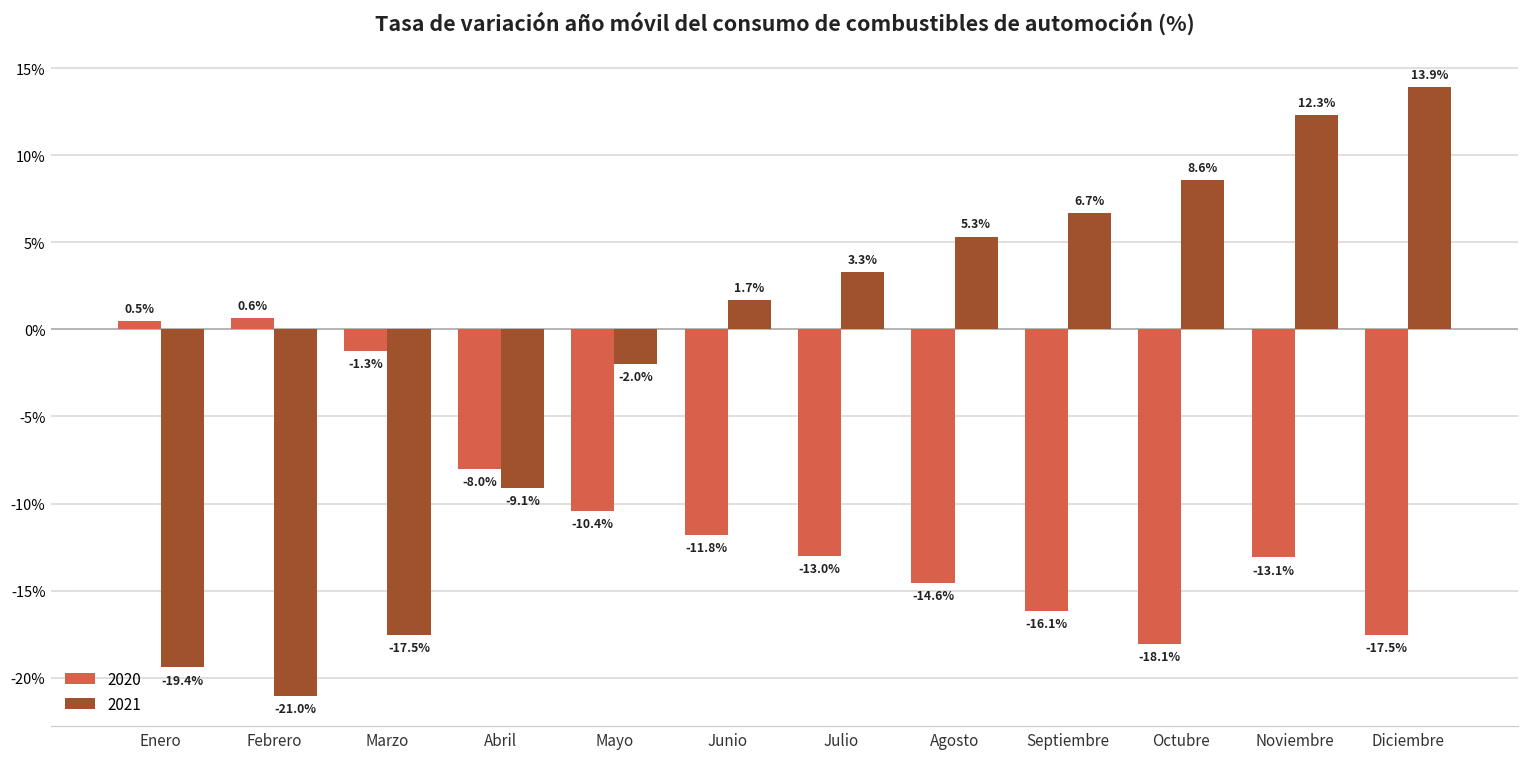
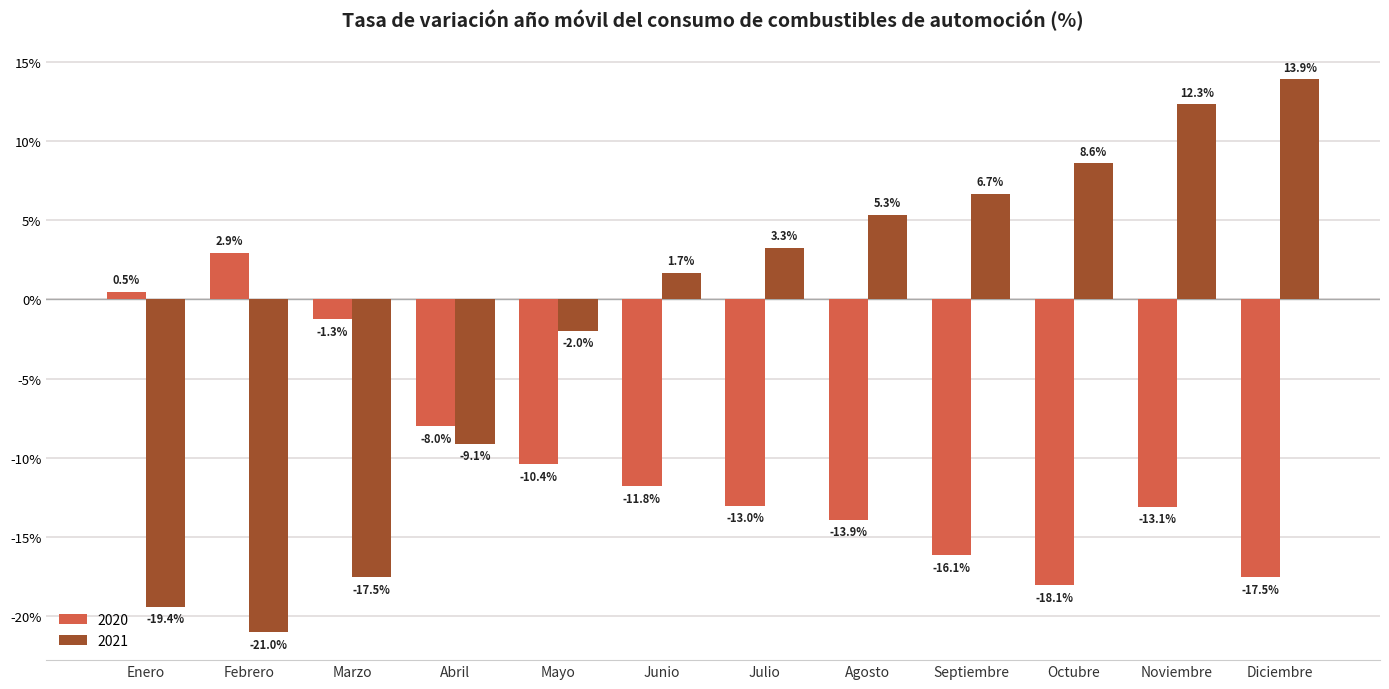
  {
    "2020": {
      "Enero": "0.5%",
-     "Febrero": "0.6%",
+     "Febrero": "2.9%",
      "Marzo": "-1.3%",
      "Abril": "-8.0%",
      "Mayo": "-10.4%",
      "Junio": "-11.8%",
      "Julio": "-13.0%",
-     "Agosto": "-14.6%",
+     "Agosto": "-13.9%",
      "Septiembre": "-16.1%",
      "Octubre": "-18.1%",
      "Noviembre": "-13.1%",
      "Diciembre": "-17.5%"
    },
    "2021": {
      "Enero": "-19.4%",
      "Febrero": "-21.0%",
      "Marzo": "-17.5%",
      "Abril": "-9.1%",
      "Mayo": "-2.0%",
      "Junio": "1.7%",
      "Julio": "3.3%",
      "Agosto": "5.3%",
      "Septiembre": "6.7%",
      "Octubre": "8.6%",
      "Noviembre": "12.3%",
      "Diciembre": "13.9%"
    }
  }
